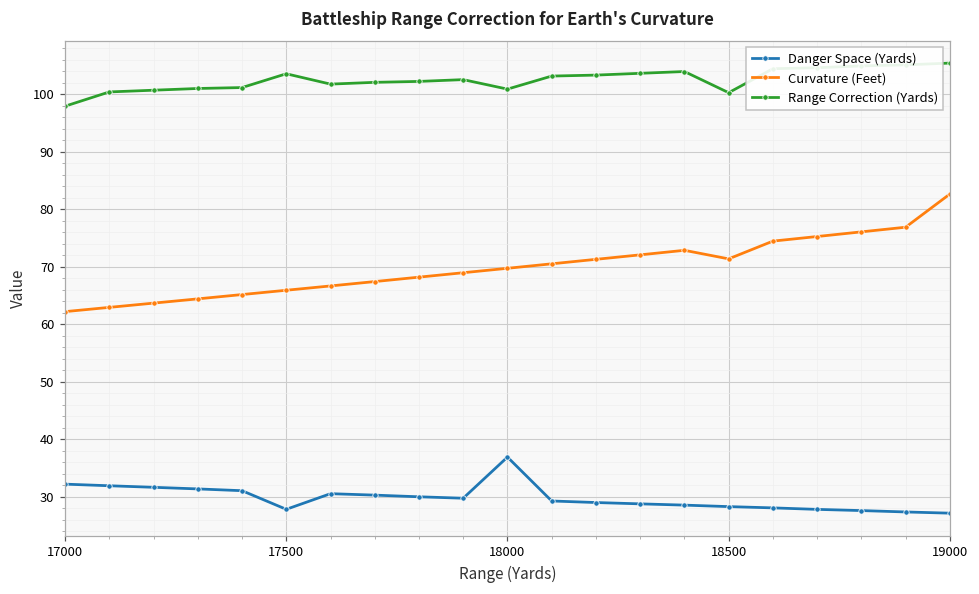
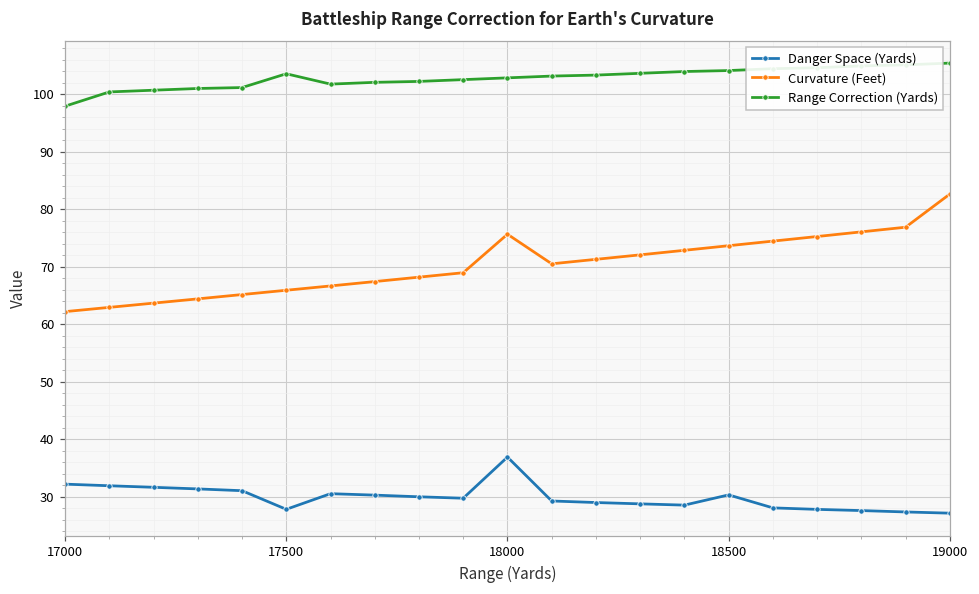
  {
    "Danger Space (Yards)": {
      "17000": 32,
      "17500": 28,
      "18000": 37,
-     "18500": 28,
+     "18500": 30,
      "19000": 27
    },
    "Curvature (Feet)": {
      "17000": 62,
      "17500": 66,
-     "18000": 70,
-     "18500": 71,
+     "18000": 76,
+     "18500": 74,
      "19000": 83
    },
    "Range Correction (Yards)": {
      "17000": 98,
      "17500": 104,
-     "18000": 101,
-     "18500": 100,
+     "18000": 103,
+     "18500": 104,
      "19000": 105
    }
  }
